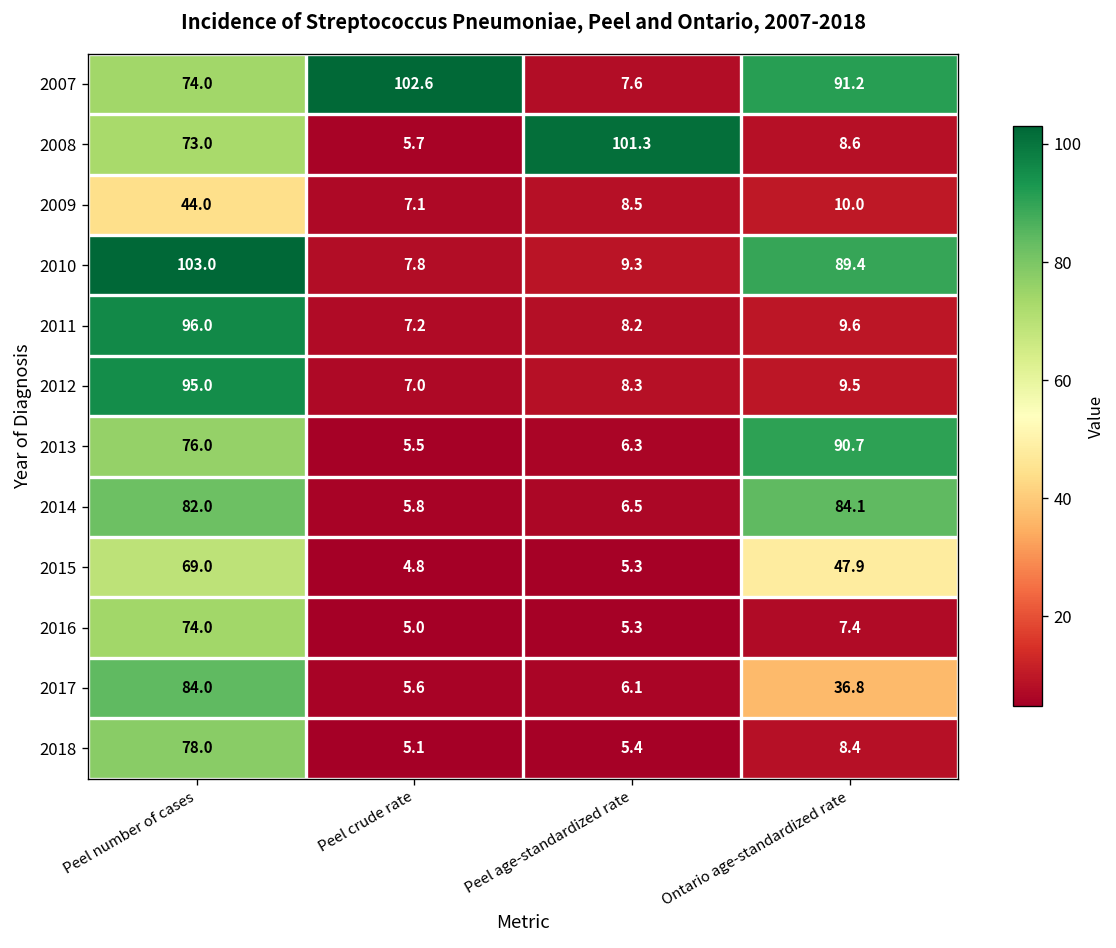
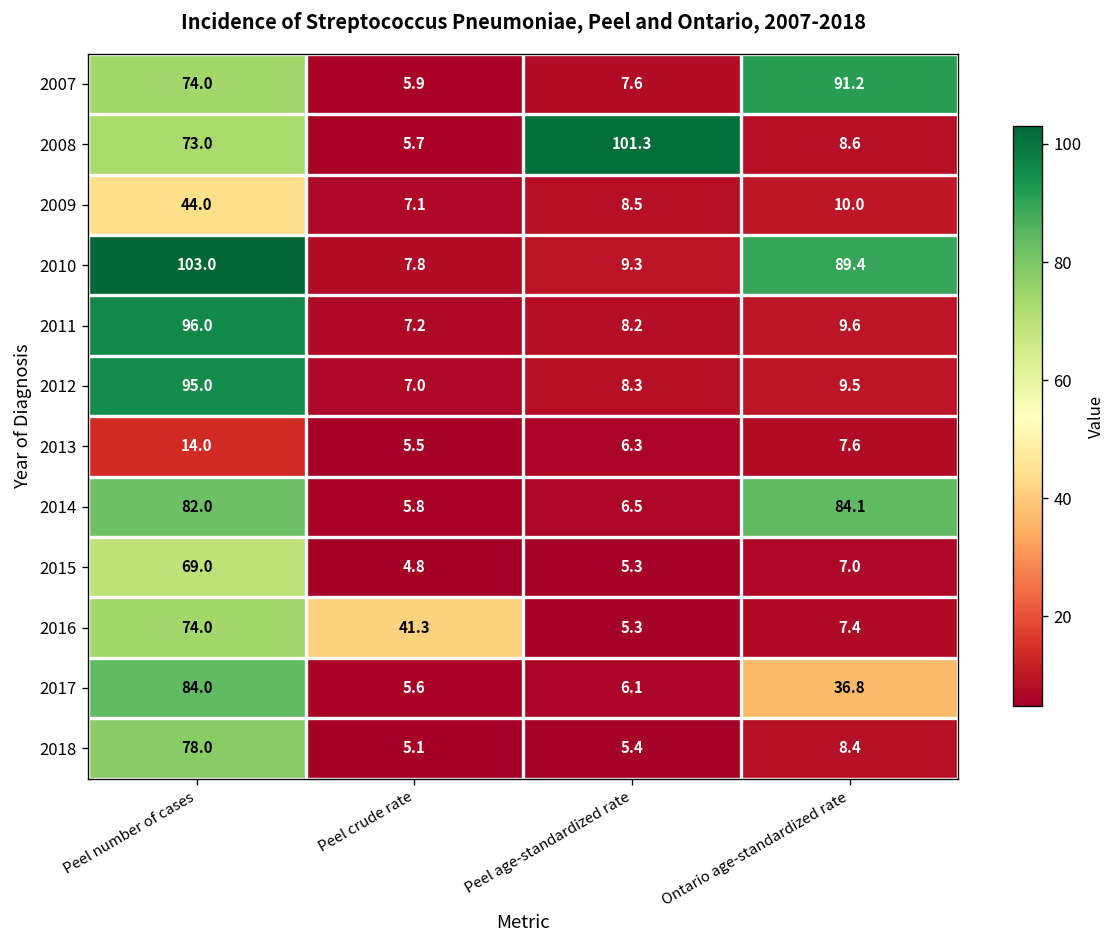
  {
    "2007": {
      "Peel number of cases": 74.0,
-     "Peel crude rate": 102.6,
+     "Peel crude rate": 5.9,
      "Peel age-standardized rate": 7.6,
      "Ontario age-standardized rate": 91.2
    },
    "2008": {
      "Peel number of cases": 73.0,
      "Peel crude rate": 5.7,
      "Peel age-standardized rate": 101.3,
      "Ontario age-standardized rate": 8.6
    },
    "2009": {
      "Peel number of cases": 44.0,
      "Peel crude rate": 7.1,
      "Peel age-standardized rate": 8.5,
      "Ontario age-standardized rate": 10.0
    },
    "2010": {
      "Peel number of cases": 103.0,
      "Peel crude rate": 7.8,
      "Peel age-standardized rate": 9.3,
      "Ontario age-standardized rate": 89.4
    },
    "2011": {
      "Peel number of cases": 96.0,
      "Peel crude rate": 7.2,
      "Peel age-standardized rate": 8.2,
      "Ontario age-standardized rate": 9.6
    },
    "2012": {
      "Peel number of cases": 95.0,
      "Peel crude rate": 7.0,
      "Peel age-standardized rate": 8.3,
      "Ontario age-standardized rate": 9.5
    },
    "2013": {
-     "Peel number of cases": 76.0,
+     "Peel number of cases": 14.0,
      "Peel crude rate": 5.5,
      "Peel age-standardized rate": 6.3,
-     "Ontario age-standardized rate": 90.7
+     "Ontario age-standardized rate": 7.6
    },
    "2014": {
      "Peel number of cases": 82.0,
      "Peel crude rate": 5.8,
      "Peel age-standardized rate": 6.5,
      "Ontario age-standardized rate": 84.1
    },
    "2015": {
      "Peel number of cases": 69.0,
      "Peel crude rate": 4.8,
      "Peel age-standardized rate": 5.3,
-     "Ontario age-standardized rate": 47.9
+     "Ontario age-standardized rate": 7.0
    },
    "2016": {
      "Peel number of cases": 74.0,
-     "Peel crude rate": 5.0,
+     "Peel crude rate": 41.3,
      "Peel age-standardized rate": 5.3,
      "Ontario age-standardized rate": 7.4
    },
    "2017": {
      "Peel number of cases": 84.0,
      "Peel crude rate": 5.6,
      "Peel age-standardized rate": 6.1,
      "Ontario age-standardized rate": 36.8
    },
    "2018": {
      "Peel number of cases": 78.0,
      "Peel crude rate": 5.1,
      "Peel age-standardized rate": 5.4,
      "Ontario age-standardized rate": 8.4
    }
  }
